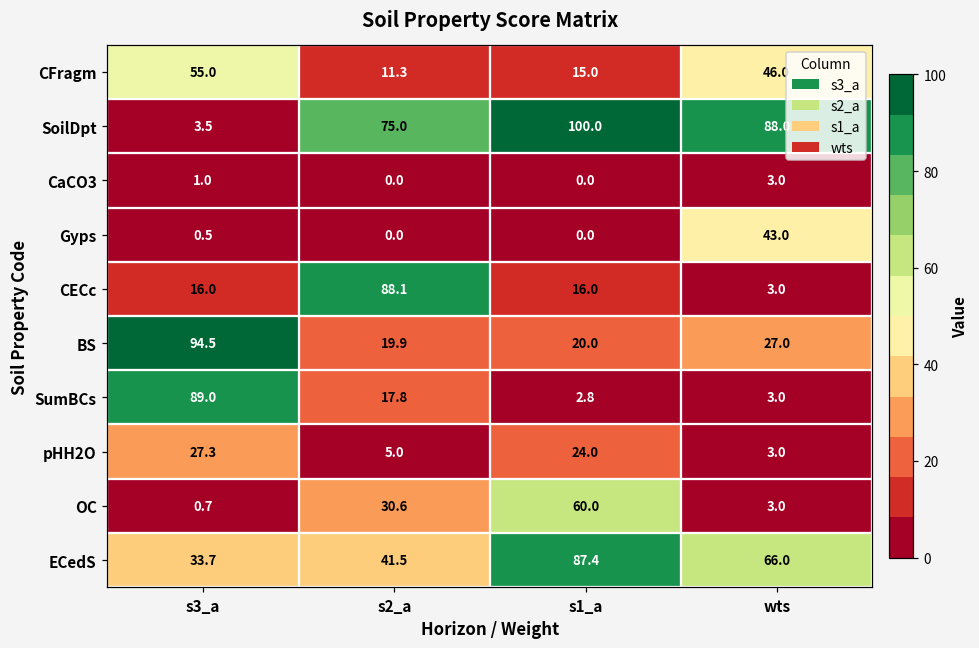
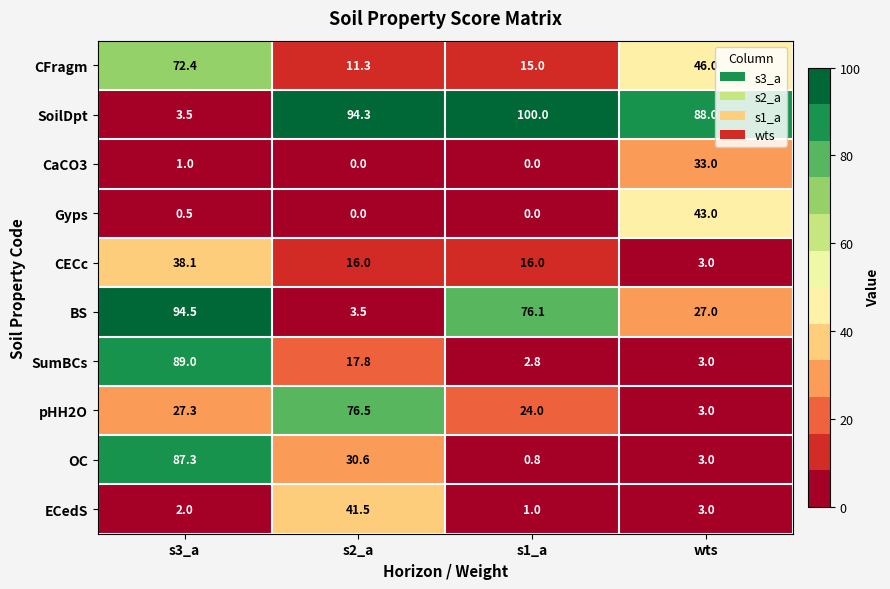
  {
    "CFragm": {
-     "s3_a": 55.0,
+     "s3_a": 72.4,
      "s2_a": 11.3,
      "s1_a": 15.0
    },
    "SoilDpt": {
      "s3_a": 3.5,
-     "s2_a": 75.0,
+     "s2_a": 94.3,
      "s1_a": 100.0
    },
    "CaCO3": {
      "s3_a": 1.0,
      "s2_a": 0.0,
      "s1_a": 0.0,
-     "wts": 3.0
+     "wts": 33.0
    },
    "Gyps": {
      "s3_a": 0.5,
      "s2_a": 0.0,
      "s1_a": 0.0,
      "wts": 43.0
    },
    "CECc": {
-     "s3_a": 16.0,
-     "s2_a": 88.1,
+     "s3_a": 38.1,
+     "s2_a": 16.0,
      "s1_a": 16.0,
      "wts": 3.0
    },
    "BS": {
      "s3_a": 94.5,
-     "s2_a": 19.9,
-     "s1_a": 20.0,
+     "s2_a": 3.5,
+     "s1_a": 76.1,
      "wts": 27.0
    },
    "SumBCs": {
      "s3_a": 89.0,
      "s2_a": 17.8,
      "s1_a": 2.8,
      "wts": 3.0
    },
    "pHH2O": {
      "s3_a": 27.3,
-     "s2_a": 5.0,
+     "s2_a": 76.5,
      "s1_a": 24.0,
      "wts": 3.0
    },
    "OC": {
-     "s3_a": 0.7,
+     "s3_a": 87.3,
      "s2_a": 30.6,
-     "s1_a": 60.0,
+     "s1_a": 0.8,
      "wts": 3.0
    },
    "ECedS": {
-     "s3_a": 33.7,
+     "s3_a": 2.0,
      "s2_a": 41.5,
-     "s1_a": 87.4,
-     "wts": 66.0
+     "s1_a": 1.0,
+     "wts": 3.0
    }
  }
